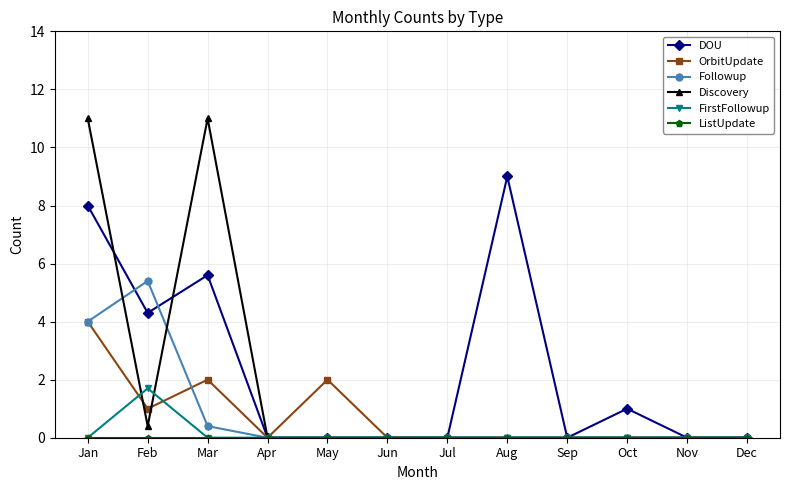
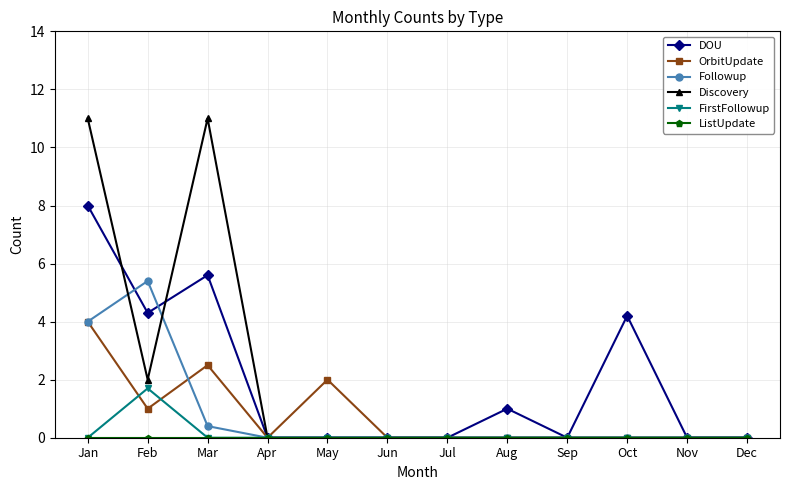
  {
    "DOU": {
      "Jan": 8.0,
      "Feb": 4.3,
      "Mar": 5.6,
-     "Aug": 9,
-     "Oct": 1.0
+     "Aug": 1,
+     "Oct": 4.2
    },
    "OrbitUpdate": {
      "Feb": 1.0,
-     "Mar": 2.0,
+     "Mar": 2.5,
      "May": 2.0
    },
    "Followup": {
      "Feb": 5.4,
      "Mar": 0.4
    },
    "Discovery": {
      "Jan": 11.0,
-     "Feb": 0.4,
+     "Feb": 2.0,
      "Mar": 11.0
    },
    "FirstFollowup": {
      "Feb": 1.7
    },
    "ListUpdate": {
      "Feb": 0.0
    }
  }
